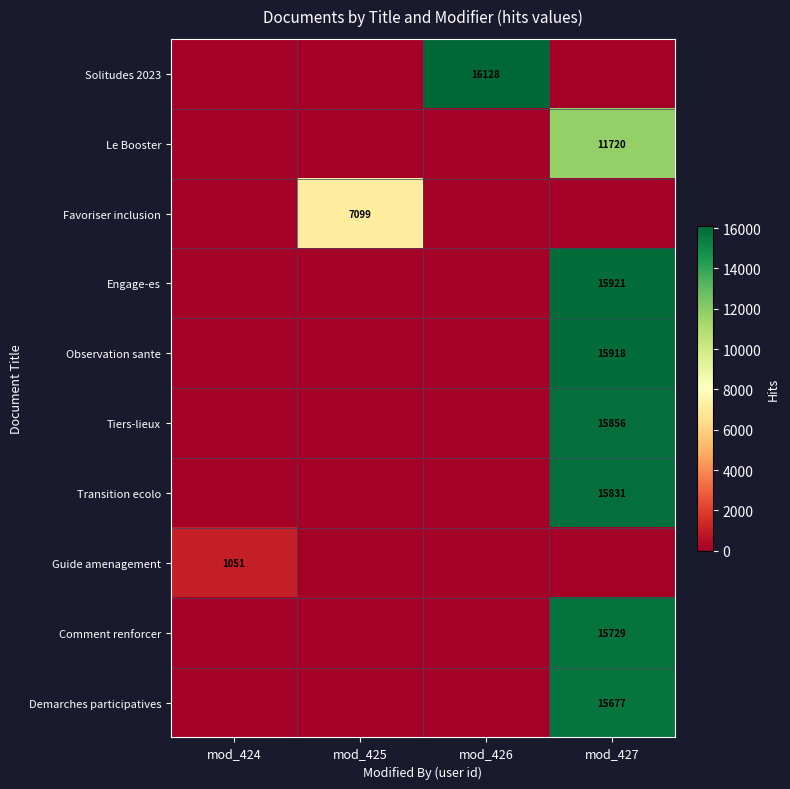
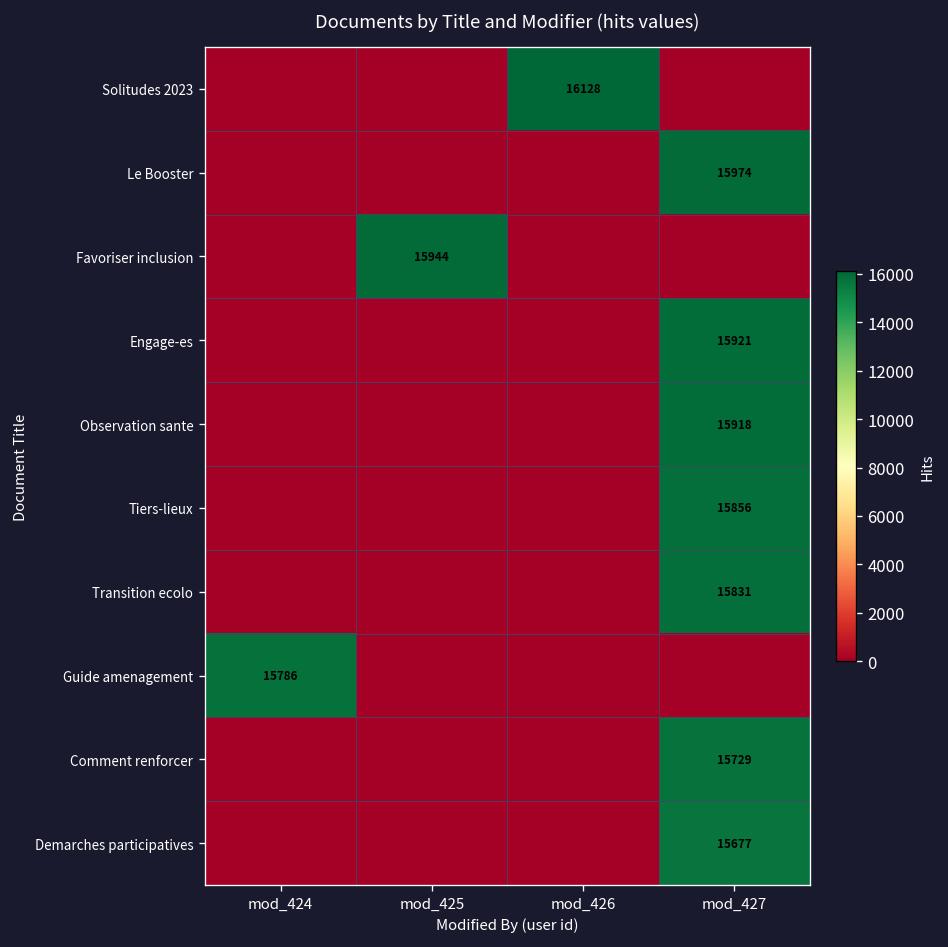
  {
    "Solitudes 2023": {
      "mod_426": 16128
    },
    "Le Booster": {
-     "mod_427": 11720
+     "mod_427": 15974
    },
    "Favoriser inclusion": {
-     "mod_425": 7099
+     "mod_425": 15944
    },
    "Engage-es": {
      "mod_427": 15921
    },
    "Observation sante": {
      "mod_427": 15918
    },
    "Tiers-lieux": {
      "mod_427": 15856
    },
    "Transition ecolo": {
      "mod_427": 15831
    },
    "Guide amenagement": {
-     "mod_424": 1051
+     "mod_424": 15786
    },
    "Comment renforcer": {
      "mod_427": 15729
    },
    "Demarches participatives": {
      "mod_427": 15677
    }
  }
